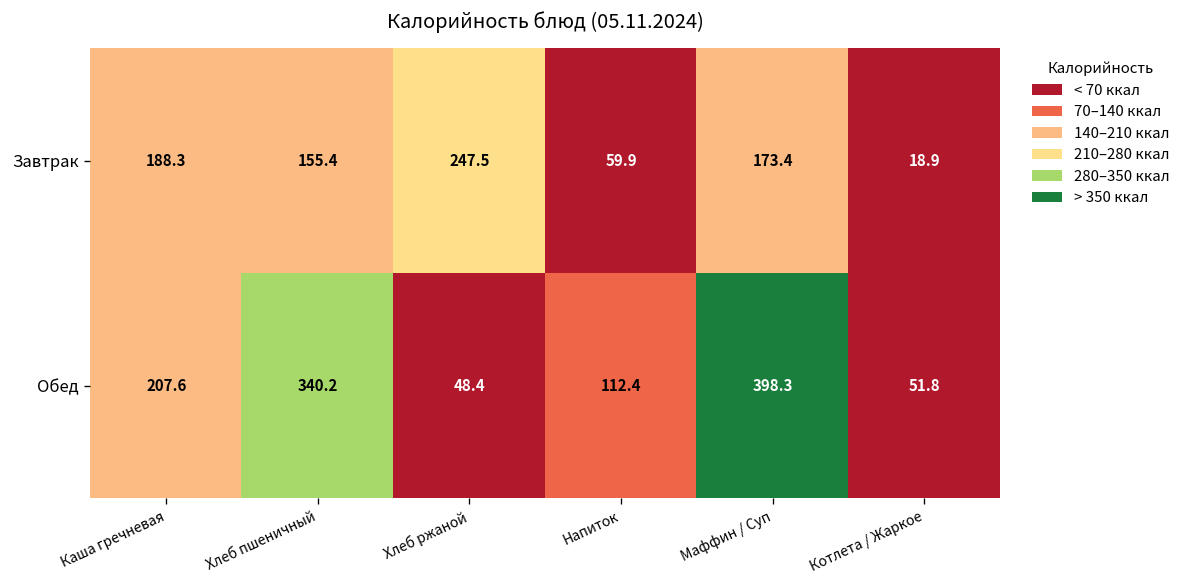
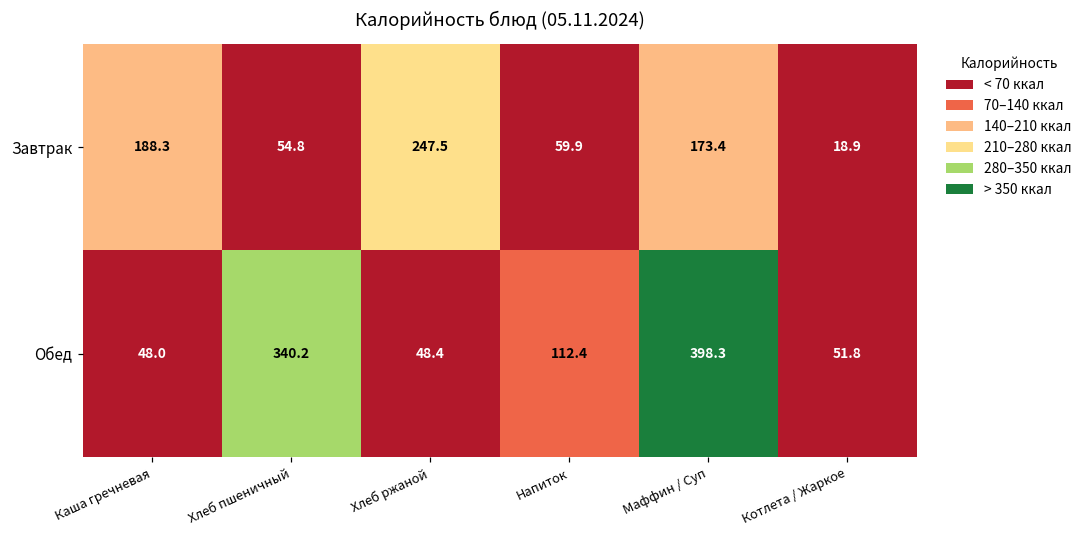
  {
    "Завтрак": {
      "Каша гречневая": 188.3,
-     "Хлеб пшеничный": 155.4,
+     "Хлеб пшеничный": 54.8,
      "Хлеб ржаной": 247.5,
      "Напиток": 59.9,
      "Маффин / Суп": 173.4,
      "Котлета / Жаркое": 18.9
    },
    "Обед": {
-     "Каша гречневая": 207.6,
+     "Каша гречневая": 48.0,
      "Хлеб пшеничный": 340.2,
      "Хлеб ржаной": 48.4,
      "Напиток": 112.4,
      "Маффин / Суп": 398.3,
      "Котлета / Жаркое": 51.8
    }
  }
